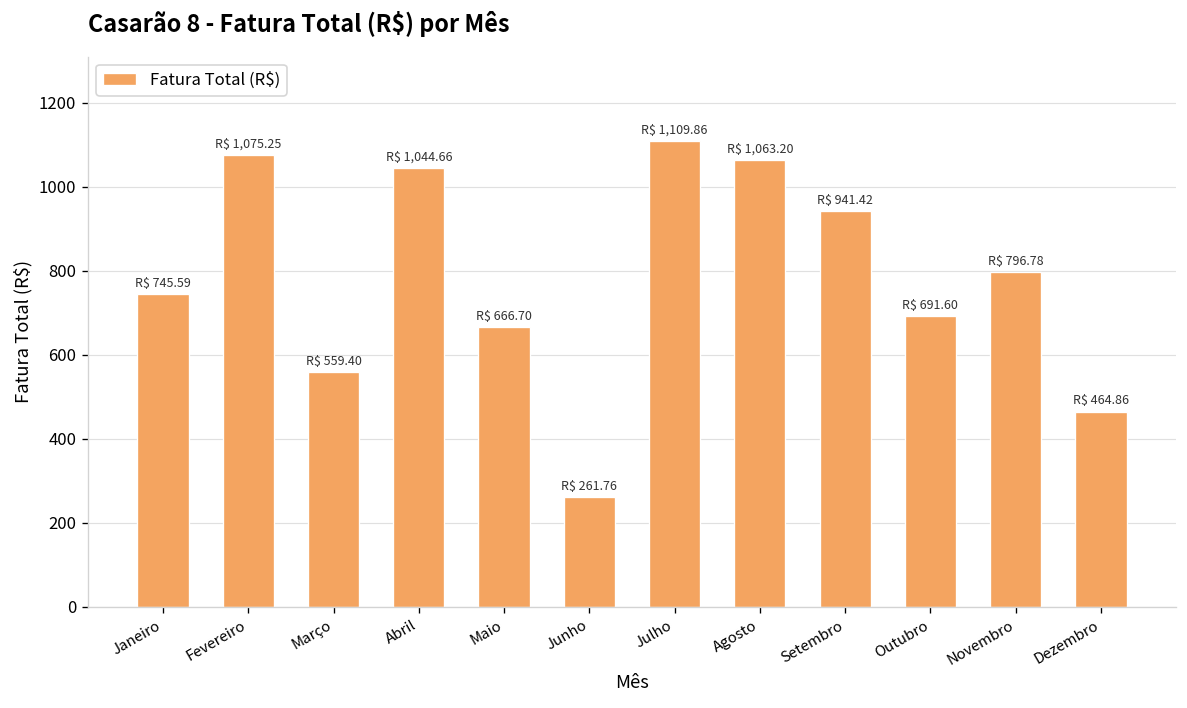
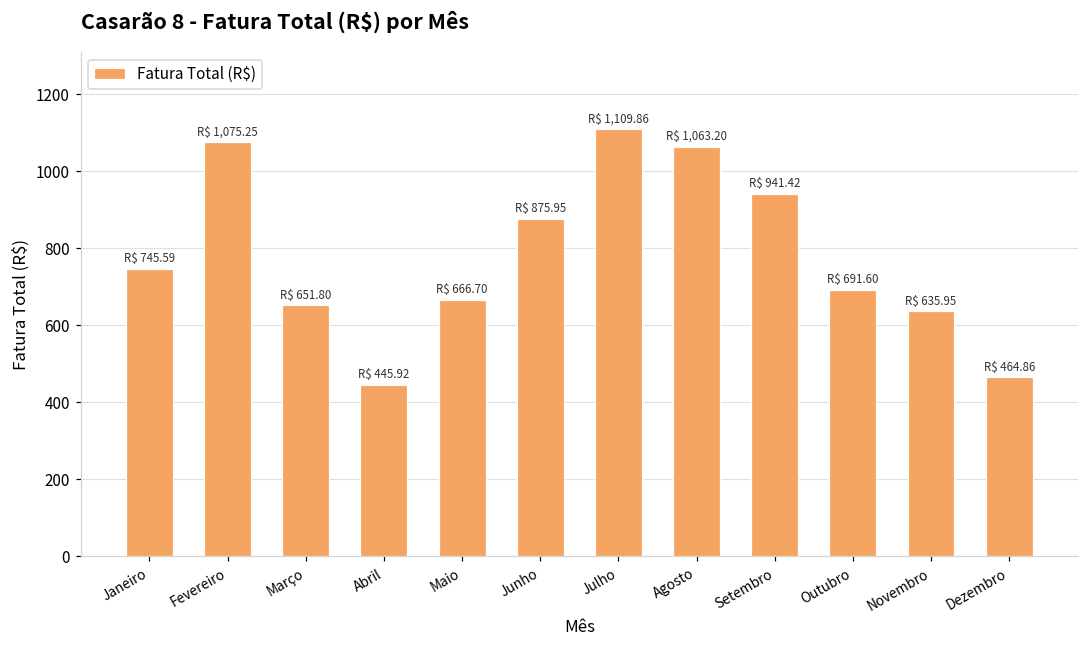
  {
    "Janeiro": "745.59",
    "Fevereiro": "1,075.25",
-   "Março": "559.40",
-   "Abril": "1,044.66",
+   "Março": "651.80",
+   "Abril": "445.92",
    "Maio": "666.70",
-   "Junho": "261.76",
+   "Junho": "875.95",
    "Julho": "1,109.86",
    "Agosto": "1,063.20",
    "Setembro": "941.42",
    "Outubro": "691.60",
-   "Novembro": "796.78",
+   "Novembro": "635.95",
    "Dezembro": "464.86"
  }
